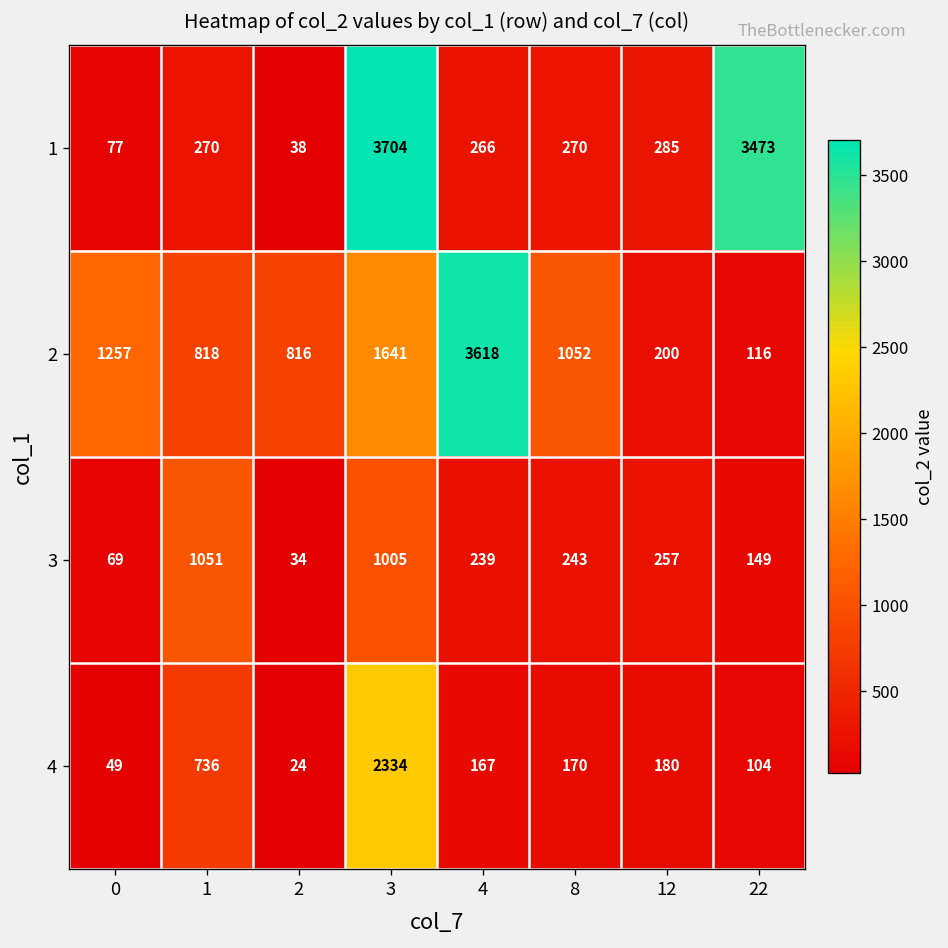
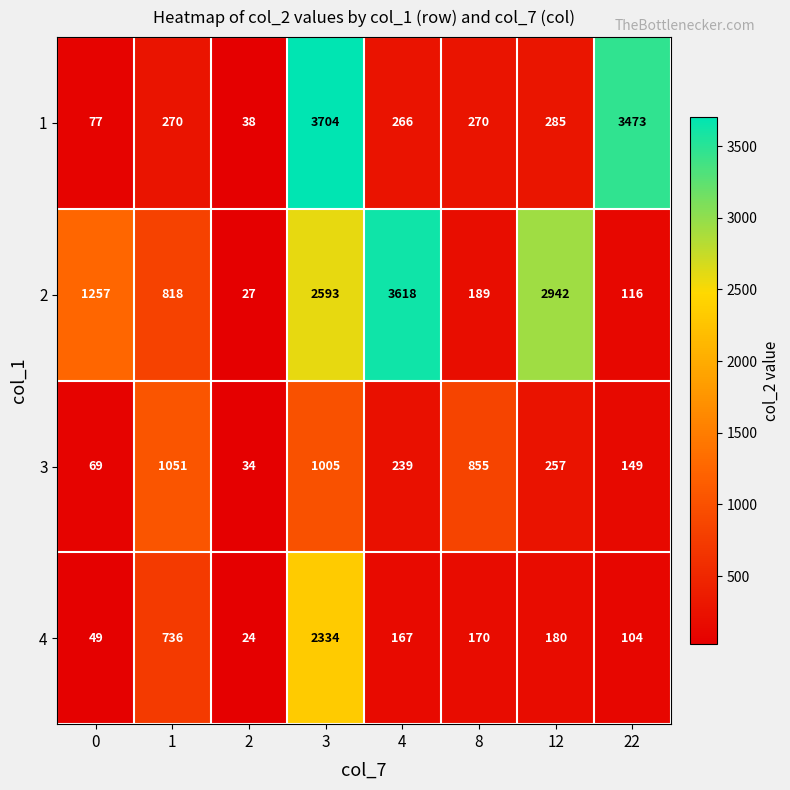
  {
    "1": {
      "0": 77,
      "1": 270,
      "2": 38,
      "3": 3704,
      "4": 266,
      "8": 270,
      "12": 285,
      "22": 3473
    },
    "2": {
      "0": 1257,
      "1": 818,
-     "2": 816,
-     "3": 1641,
+     "2": 27,
+     "3": 2593,
      "4": 3618,
-     "8": 1052,
-     "12": 200,
+     "8": 189,
+     "12": 2942,
      "22": 116
    },
    "3": {
      "0": 69,
      "1": 1051,
      "2": 34,
      "3": 1005,
      "4": 239,
-     "8": 243,
+     "8": 855,
      "12": 257,
      "22": 149
    },
    "4": {
      "0": 49,
      "1": 736,
      "2": 24,
      "3": 2334,
      "4": 167,
      "8": 170,
      "12": 180,
      "22": 104
    }
  }
